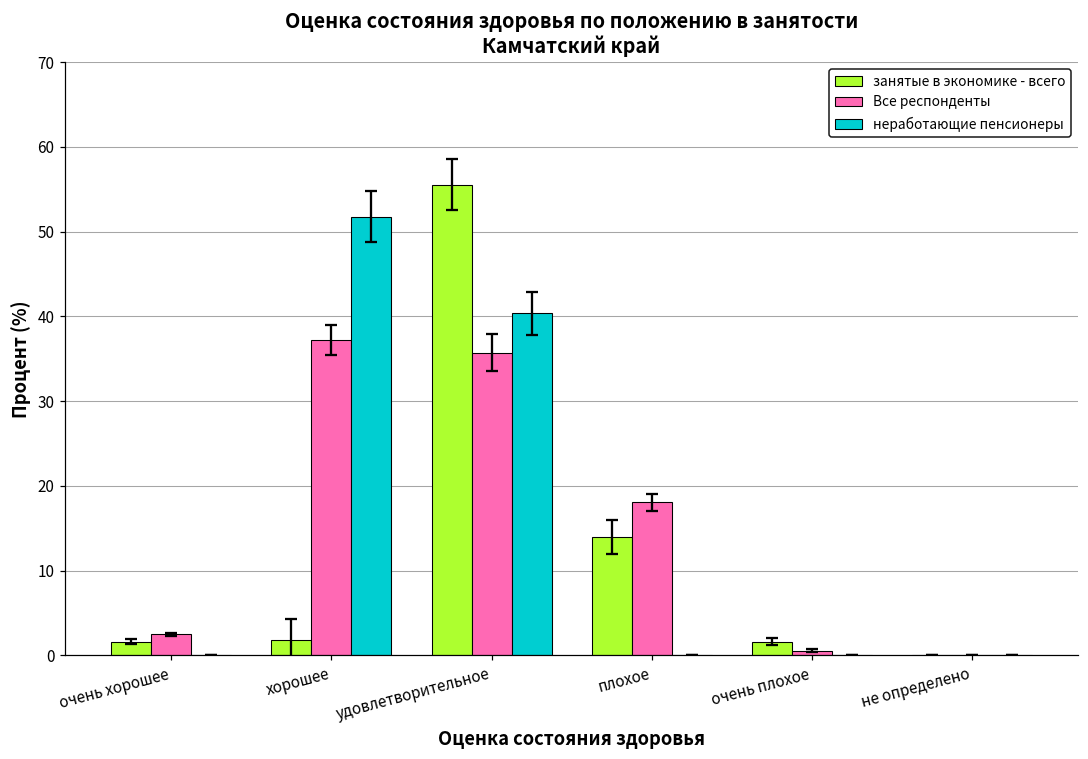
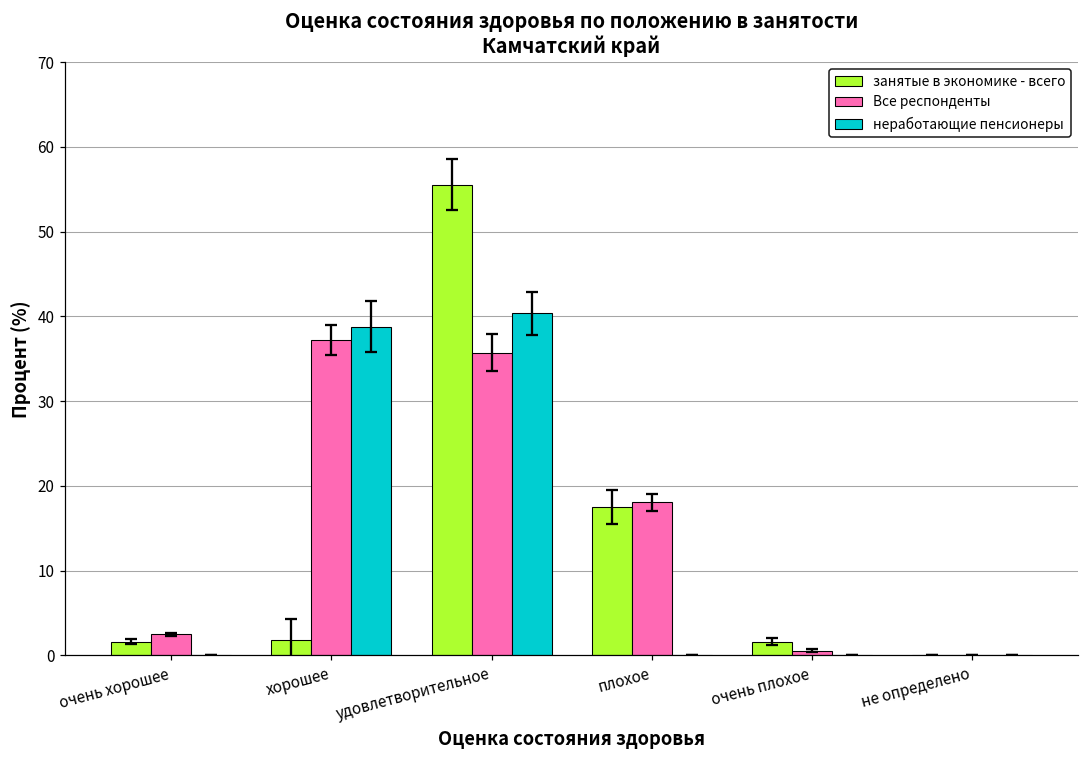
  {
    "занятые в экономике - всего": {
      "очень хорошее": 2,
      "хорошее": 2,
      "удовлетворительное": 56,
-     "плохое": 14,
+     "плохое": 18,
      "очень плохое": 2,
      "не определено": 0
    },
    "Все респонденты": {
      "очень хорошее": 2,
      "хорошее": 37,
      "удовлетворительное": 36,
      "плохое": 18,
      "очень плохое": 1,
      "не определено": 0
    },
    "неработающие пенсионеры": {
      "очень хорошее": 0,
-     "хорошее": 52,
+     "хорошее": 39,
      "удовлетворительное": 40,
      "плохое": 0,
      "очень плохое": 0,
      "не определено": 0
    }
  }
